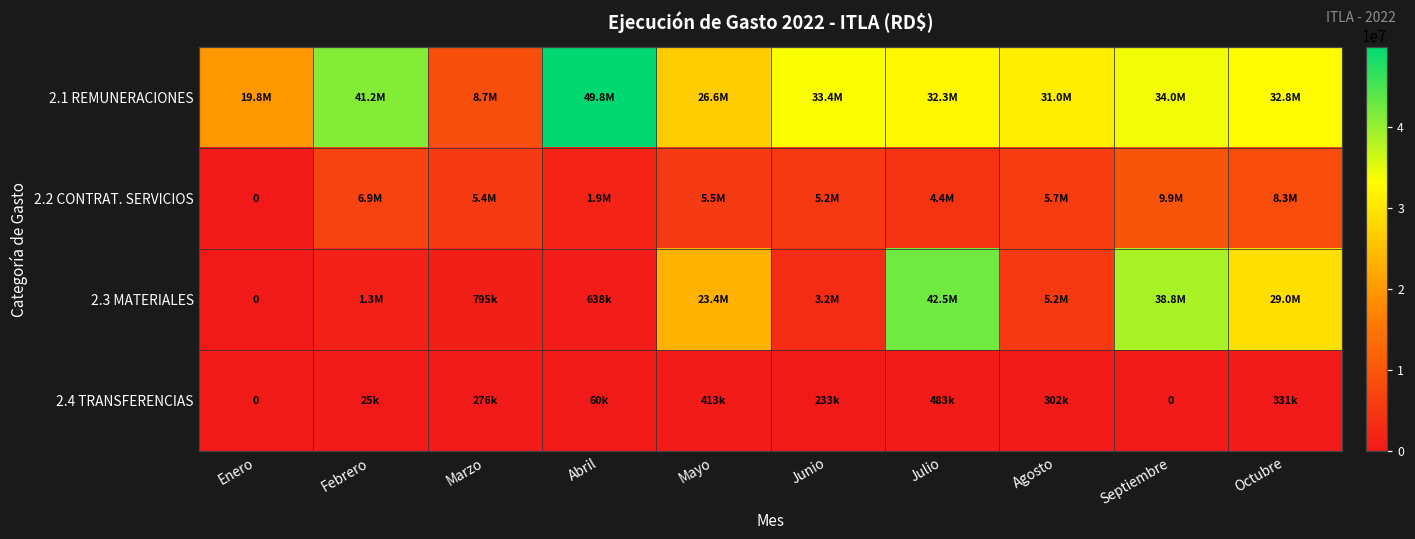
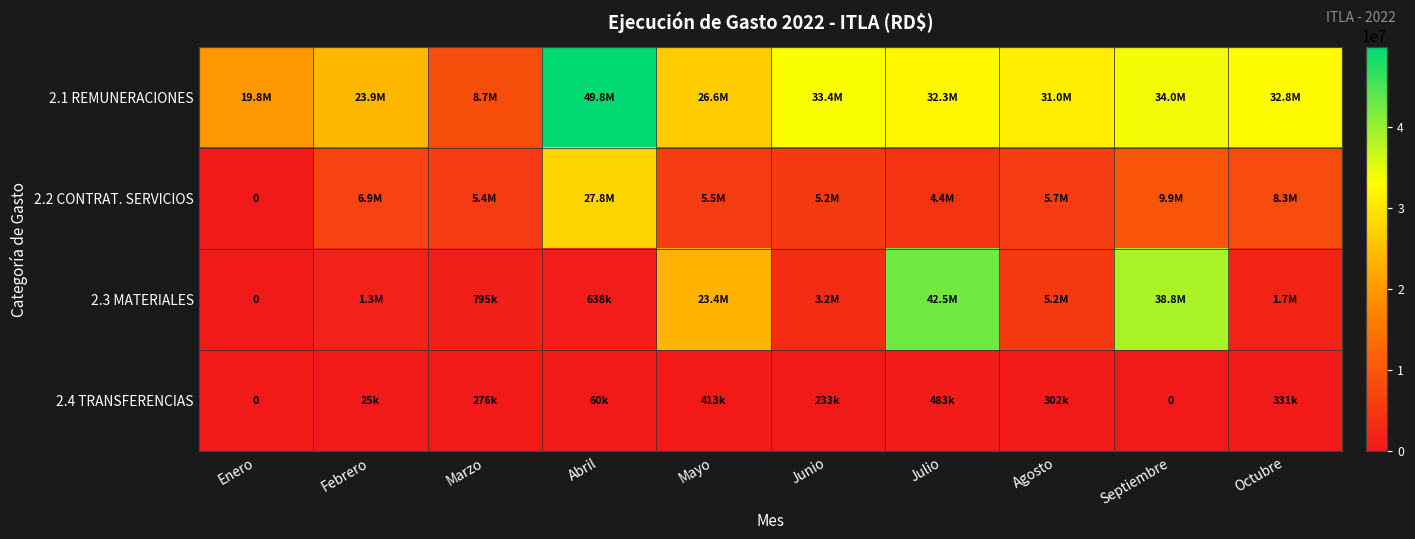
  {
    "2.1 REMUNERACIONES": {
      "Enero": "19.8M",
-     "Febrero": "41.2M",
+     "Febrero": "23.9M",
      "Marzo": "8.7M",
      "Abril": "49.8M",
      "Mayo": "26.6M",
      "Junio": "33.4M",
      "Julio": "32.3M",
      "Agosto": "31.0M",
      "Septiembre": "34.0M",
      "Octubre": "32.8M"
    },
    "2.2 CONTRAT. SERVICIOS": {
      "Enero": "0",
      "Febrero": "6.9M",
      "Marzo": "5.4M",
-     "Abril": "1.9M",
+     "Abril": "27.8M",
      "Mayo": "5.5M",
      "Junio": "5.2M",
      "Julio": "4.4M",
      "Agosto": "5.7M",
      "Septiembre": "9.9M",
      "Octubre": "8.3M"
    },
    "2.3 MATERIALES": {
      "Enero": "0",
      "Febrero": "1.3M",
      "Marzo": "795k",
      "Abril": "638k",
      "Mayo": "23.4M",
      "Junio": "3.2M",
      "Julio": "42.5M",
      "Agosto": "5.2M",
      "Septiembre": "38.8M",
-     "Octubre": "29.0M"
+     "Octubre": "1.7M"
    },
    "2.4 TRANSFERENCIAS": {
      "Enero": "0",
      "Febrero": "25k",
      "Marzo": "276k",
      "Abril": "60k",
      "Mayo": "413k",
      "Junio": "233k",
      "Julio": "483k",
      "Agosto": "302k",
      "Septiembre": "0",
      "Octubre": "331k"
    }
  }
